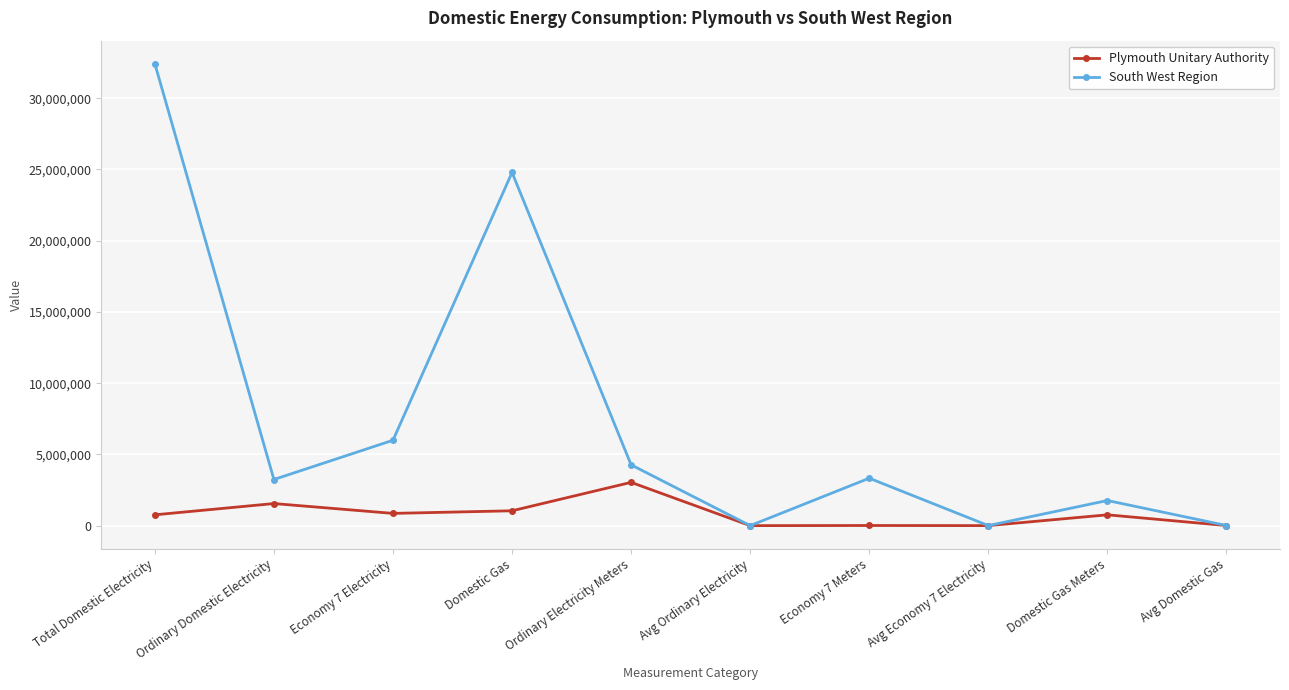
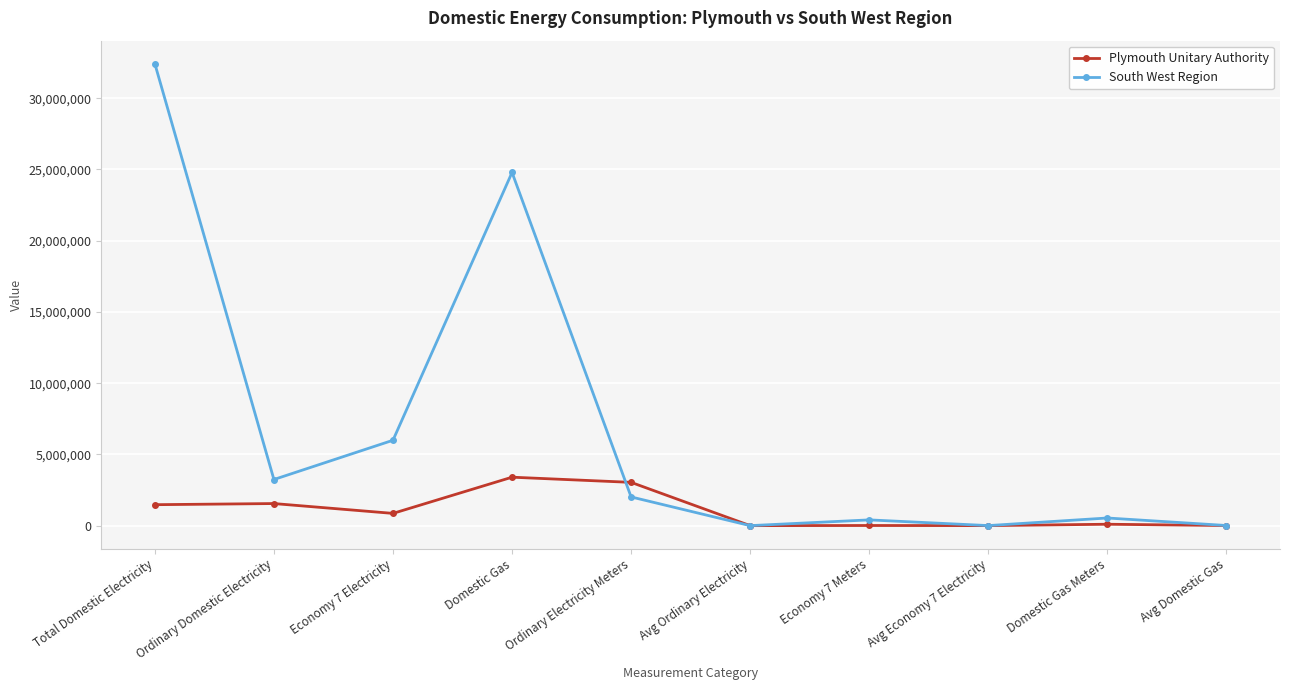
  {
    "Plymouth Unitary Authority": {
-     "Total Domestic Electricity": "800,000",
+     "Total Domestic Electricity": "1,500,000",
      "Ordinary Domestic Electricity": "1,600,000",
      "Economy 7 Electricity": "900,000",
-     "Domestic Gas": "1,000,000",
+     "Domestic Gas": "3,400,000",
      "Ordinary Electricity Meters": "3,000,000",
      "Economy 7 Meters": "0",
-     "Domestic Gas Meters": "800,000"
+     "Domestic Gas Meters": "100,000"
    },
    "South West Region": {
      "Total Domestic Electricity": "32,400,000",
      "Ordinary Domestic Electricity": "3,200,000",
      "Economy 7 Electricity": "6,000,000",
      "Domestic Gas": "24,800,000",
-     "Ordinary Electricity Meters": "4,300,000",
-     "Economy 7 Meters": "3,300,000",
-     "Domestic Gas Meters": "1,800,000"
+     "Ordinary Electricity Meters": "2,000,000",
+     "Economy 7 Meters": "400,000",
+     "Domestic Gas Meters": "500,000"
    }
  }
